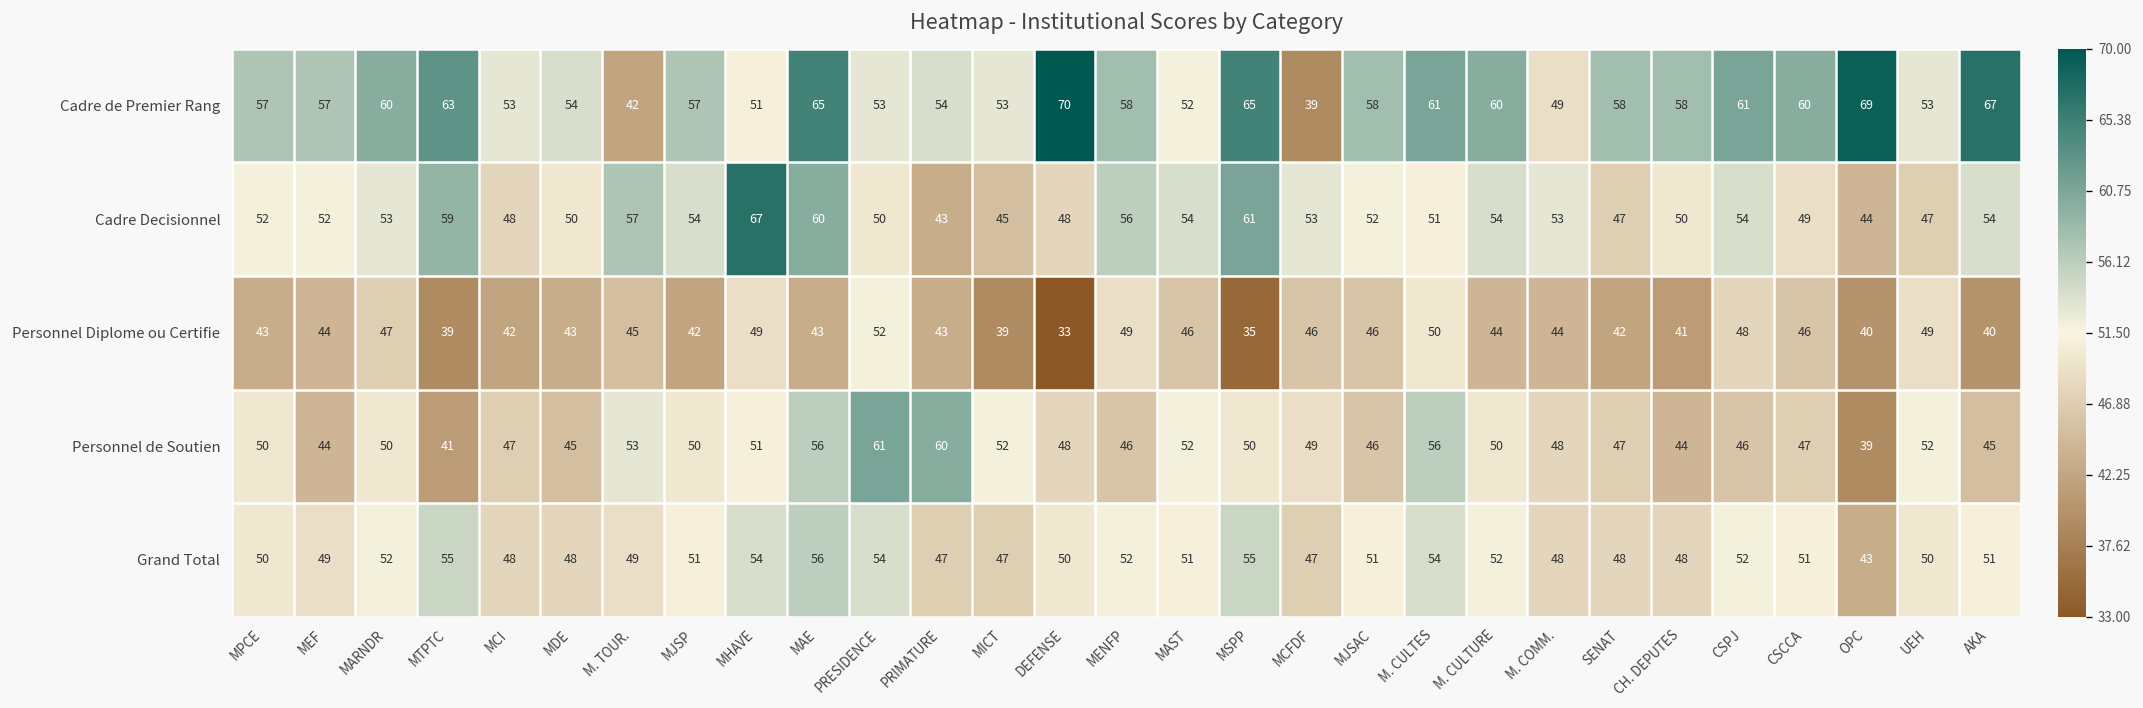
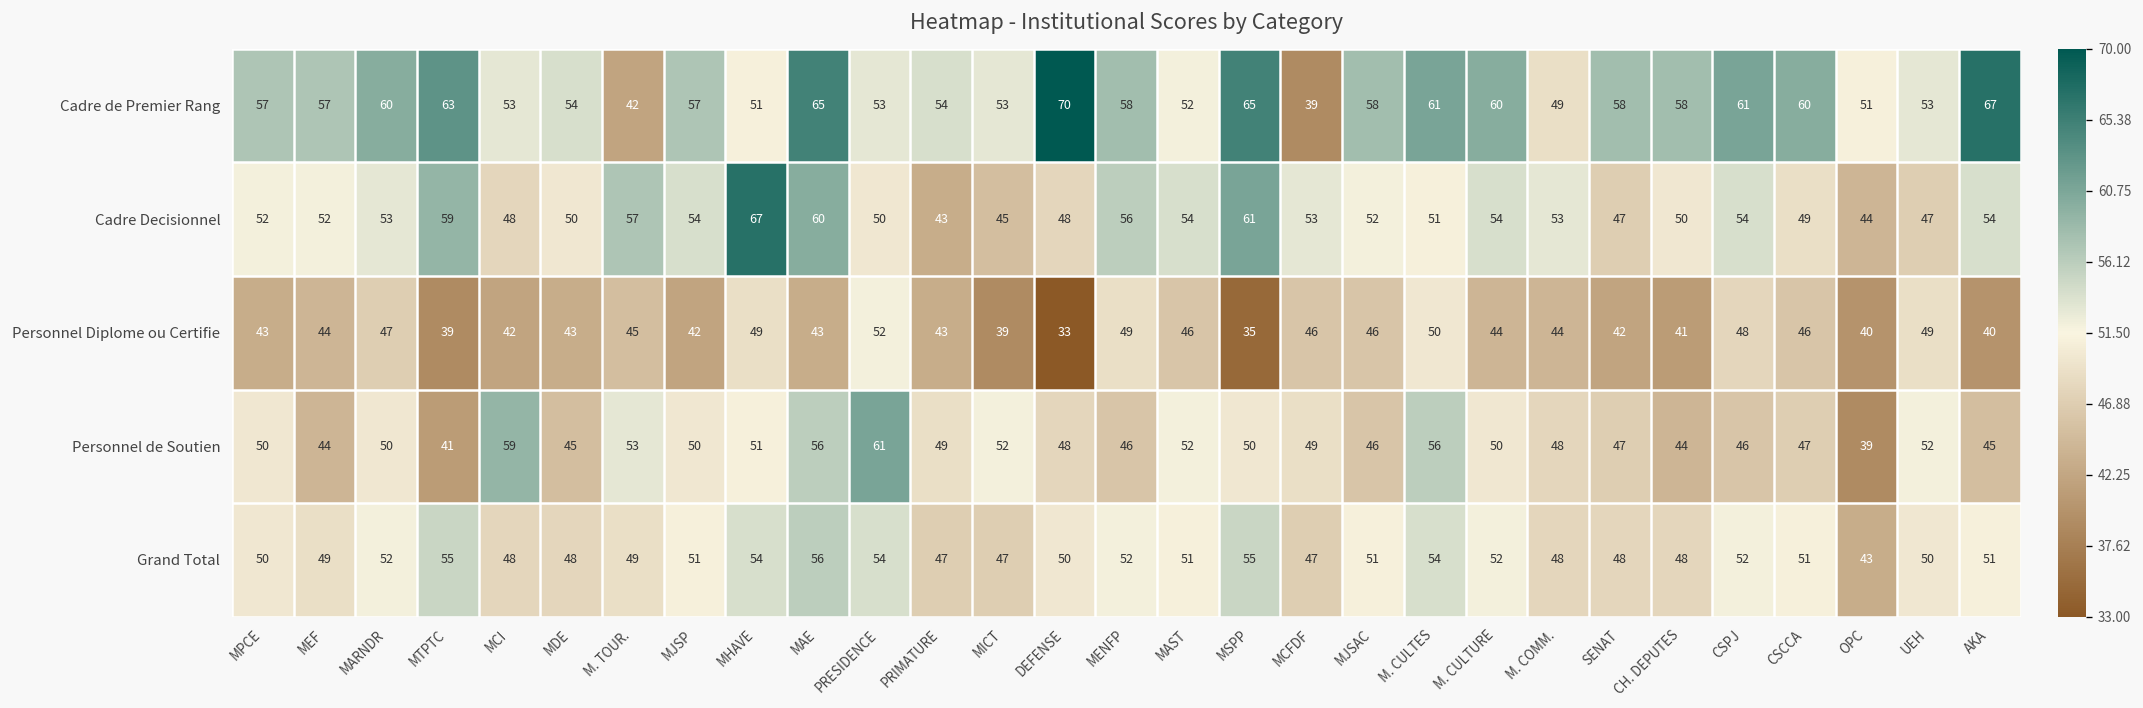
  {
    "Cadre de Premier Rang": {
      "MPCE": 57,
      "MEF": 57,
      "MARNDR": 60,
      "MTPTC": 63,
      "MCI": 53,
      "MDE": 54,
      "M. TOUR.": 42,
      "MJSP": 57,
      "MHAVE": 51,
      "MAE": 65,
      "PRESIDENCE": 53,
      "PRIMATURE": 54,
      "MICT": 53,
      "DEFENSE": 70,
      "MENFP": 58,
      "MAST": 52,
      "MSPP": 65,
      "MCFDF": 39,
      "MJSAC": 58,
      "M. CULTES": 61,
      "M. CULTURE": 60,
      "M. COMM.": 49,
      "SENAT": 58,
      "CH. DEPUTES": 58,
      "CSPJ": 61,
      "CSCCA": 60,
-     "OPC": 69,
+     "OPC": 51,
      "UEH": 53,
      "AKA": 67
    },
    "Cadre Decisionnel": {
      "MPCE": 52,
      "MEF": 52,
      "MARNDR": 53,
      "MTPTC": 59,
      "MCI": 48,
      "MDE": 50,
      "M. TOUR.": 57,
      "MJSP": 54,
      "MHAVE": 67,
      "MAE": 60,
      "PRESIDENCE": 50,
      "PRIMATURE": 43,
      "MICT": 45,
      "DEFENSE": 48,
      "MENFP": 56,
      "MAST": 54,
      "MSPP": 61,
      "MCFDF": 53,
      "MJSAC": 52,
      "M. CULTES": 51,
      "M. CULTURE": 54,
      "M. COMM.": 53,
      "SENAT": 47,
      "CH. DEPUTES": 50,
      "CSPJ": 54,
      "CSCCA": 49,
      "OPC": 44,
      "UEH": 47,
      "AKA": 54
    },
    "Personnel Diplome ou Certifie": {
      "MPCE": 43,
      "MEF": 44,
      "MARNDR": 47,
      "MTPTC": 39,
      "MCI": 42,
      "MDE": 43,
      "M. TOUR.": 45,
      "MJSP": 42,
      "MHAVE": 49,
      "MAE": 43,
      "PRESIDENCE": 52,
      "PRIMATURE": 43,
      "MICT": 39,
      "DEFENSE": 33,
      "MENFP": 49,
      "MAST": 46,
      "MSPP": 35,
      "MCFDF": 46,
      "MJSAC": 46,
      "M. CULTES": 50,
      "M. CULTURE": 44,
      "M. COMM.": 44,
      "SENAT": 42,
      "CH. DEPUTES": 41,
      "CSPJ": 48,
      "CSCCA": 46,
      "OPC": 40,
      "UEH": 49,
      "AKA": 40
    },
    "Personnel de Soutien": {
      "MPCE": 50,
      "MEF": 44,
      "MARNDR": 50,
      "MTPTC": 41,
-     "MCI": 47,
+     "MCI": 59,
      "MDE": 45,
      "M. TOUR.": 53,
      "MJSP": 50,
      "MHAVE": 51,
      "MAE": 56,
      "PRESIDENCE": 61,
-     "PRIMATURE": 60,
+     "PRIMATURE": 49,
      "MICT": 52,
      "DEFENSE": 48,
      "MENFP": 46,
      "MAST": 52,
      "MSPP": 50,
      "MCFDF": 49,
      "MJSAC": 46,
      "M. CULTES": 56,
      "M. CULTURE": 50,
      "M. COMM.": 48,
      "SENAT": 47,
      "CH. DEPUTES": 44,
      "CSPJ": 46,
      "CSCCA": 47,
      "OPC": 39,
      "UEH": 52,
      "AKA": 45
    },
    "Grand Total": {
      "MPCE": 50,
      "MEF": 49,
      "MARNDR": 52,
      "MTPTC": 55,
      "MCI": 48,
      "MDE": 48,
      "M. TOUR.": 49,
      "MJSP": 51,
      "MHAVE": 54,
      "MAE": 56,
      "PRESIDENCE": 54,
      "PRIMATURE": 47,
      "MICT": 47,
      "DEFENSE": 50,
      "MENFP": 52,
      "MAST": 51,
      "MSPP": 55,
      "MCFDF": 47,
      "MJSAC": 51,
      "M. CULTES": 54,
      "M. CULTURE": 52,
      "M. COMM.": 48,
      "SENAT": 48,
      "CH. DEPUTES": 48,
      "CSPJ": 52,
      "CSCCA": 51,
      "OPC": 43,
      "UEH": 50,
      "AKA": 51
    }
  }
